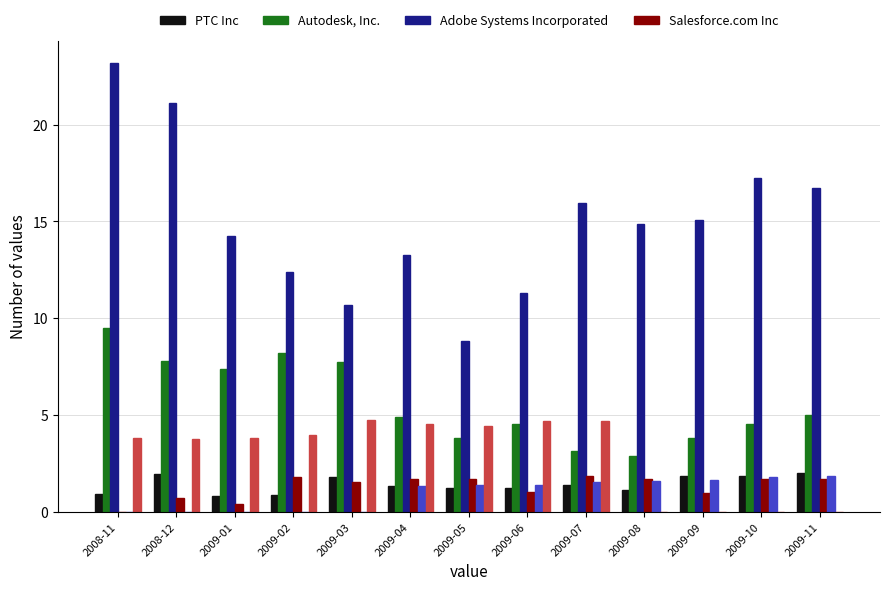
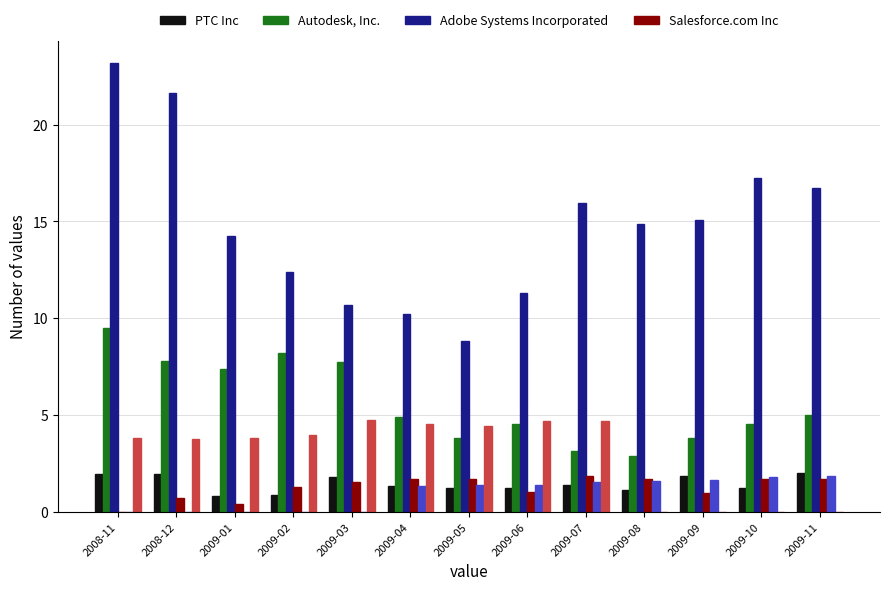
  {
    "PTC Inc": {
-     "2008-11": 0.9,
+     "2008-11": 1.9,
      "2008-12": 1.9,
      "2009-01": 0.8,
      "2009-02": 0.9,
      "2009-03": 1.8,
      "2009-04": 1.3,
      "2009-05": 1.2,
      "2009-06": 1.2,
      "2009-07": 1.4,
      "2009-08": 1.1,
      "2009-09": 1.8,
-     "2009-10": 1.8,
+     "2009-10": 1.2,
      "2009-11": 2.0
    },
    "Autodesk, Inc.": {
      "2008-11": 9.5,
      "2008-12": 7.8,
      "2009-01": 7.4,
      "2009-02": 8.2,
      "2009-03": 7.7,
      "2009-04": 4.9,
      "2009-05": 3.8,
      "2009-06": 4.5,
      "2009-07": 3.1,
      "2009-08": 2.9,
      "2009-09": 3.8,
      "2009-10": 4.5,
      "2009-11": 5.0
    },
    "Adobe Systems Incorporated": {
      "2008-11": 23.2,
-     "2008-12": 21.1,
+     "2008-12": 21.7,
      "2009-01": 14.2,
      "2009-02": 12.4,
      "2009-03": 10.7,
-     "2009-04": 13.3,
+     "2009-04": 10.2,
      "2009-05": 8.8,
      "2009-06": 11.3,
      "2009-07": 15.9,
      "2009-08": 14.9,
      "2009-09": 15.1,
      "2009-10": 17.2,
      "2009-11": 16.7
    },
    "Salesforce.com Inc": {
      "2008-11": 0.0,
      "2008-12": 0.7,
      "2009-01": 0.4,
-     "2009-02": 1.8,
+     "2009-02": 1.3,
      "2009-03": 1.5,
      "2009-04": 1.7,
      "2009-05": 1.7,
      "2009-06": 1.0,
      "2009-07": 1.9,
      "2009-08": 1.7,
      "2009-09": 0.9,
      "2009-10": 1.7,
      "2009-11": 1.7
    }
  }
